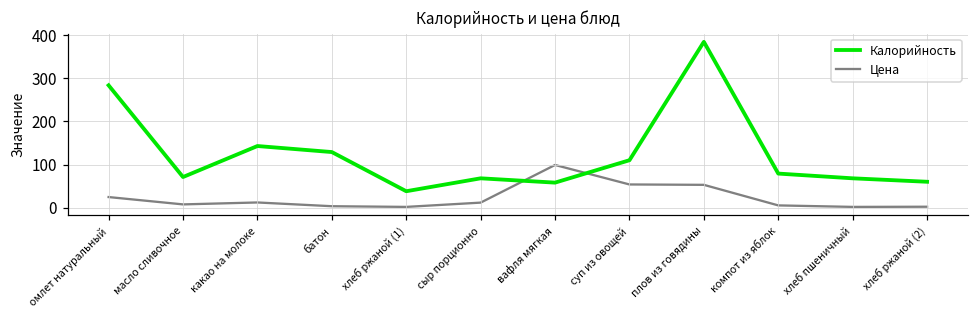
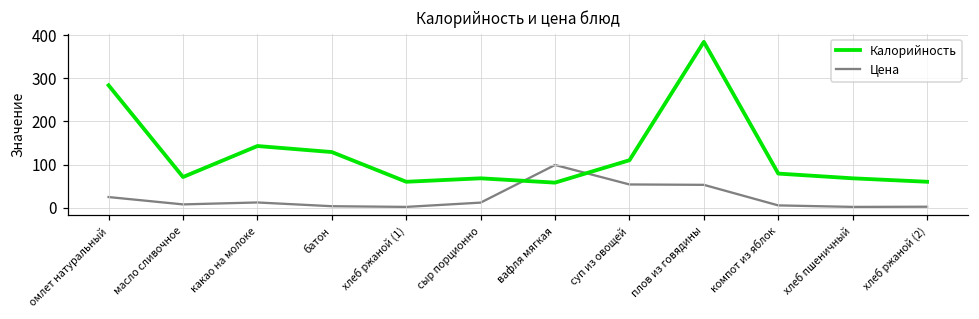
  {
    "Калорийность": {
      "омлет натуральный": 280,
      "масло сливочное": 70,
      "какао на молоке": 140,
      "батон": 130,
-     "хлеб ржаной (1)": 40,
+     "хлеб ржаной (1)": 60,
      "сыр порционно": 70,
      "вафля мягкая": 60,
      "суп из овощей": 110,
      "плов из говядины": 390,
      "компот из яблок": 80,
      "хлеб пшеничный": 70,
      "хлеб ржаной (2)": 60
    },
    "Цена": {
      "омлет натуральный": 20,
      "масло сливочное": 10,
      "какао на молоке": 10,
      "батон": 0,
      "хлеб ржаной (1)": 0,
      "сыр порционно": 10,
      "вафля мягкая": 100,
      "суп из овощей": 50,
      "плов из говядины": 50,
      "компот из яблок": 10,
      "хлеб пшеничный": 0,
      "хлеб ржаной (2)": 0
    }
  }
